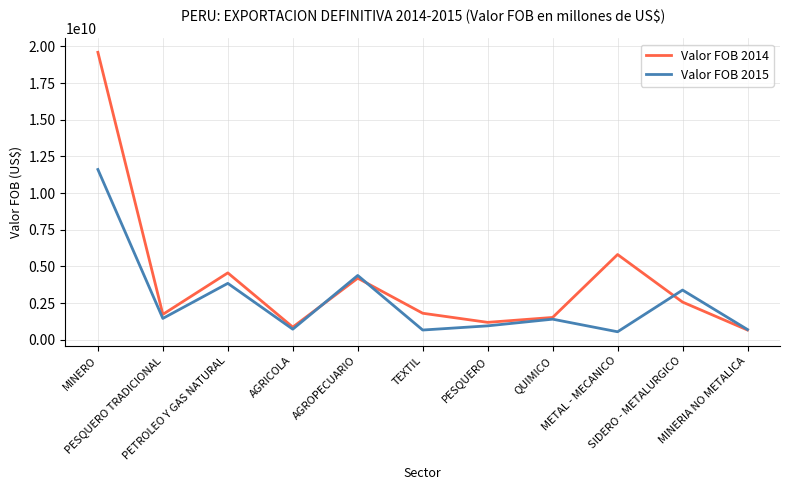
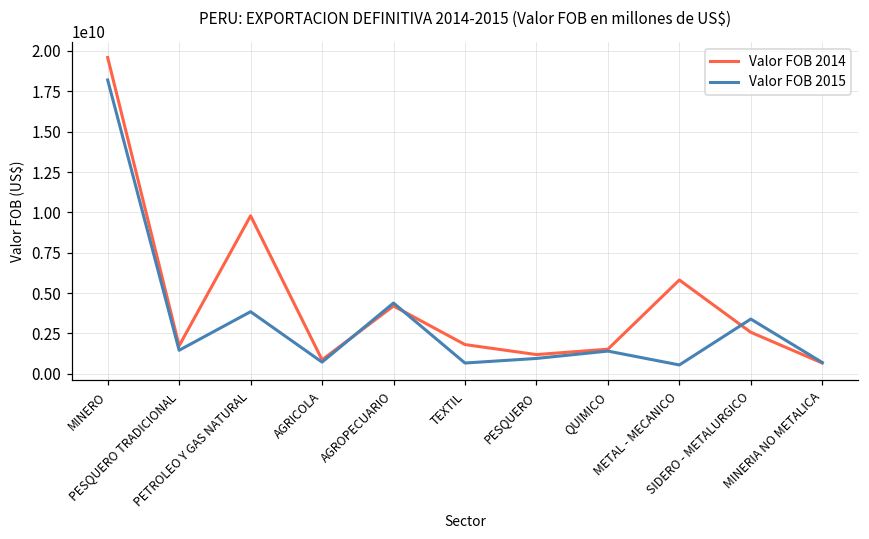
  {
    "Valor FOB 2014": {
      "MINERO": 19600000000,
      "PESQUERO TRADICIONAL": 1700000000,
-     "PETROLEO Y GAS NATURAL": 4600000000,
+     "PETROLEO Y GAS NATURAL": 9800000000,
      "AGROPECUARIO": 4200000000,
      "TEXTIL": 1800000000,
      "PESQUERO": 1200000000,
      "METAL - MECANICO": 5800000000,
      "SIDERO - METALURGICO": 2600000000
    },
    "Valor FOB 2015": {
-     "MINERO": 11600000000,
+     "MINERO": 18200000000,
      "PESQUERO TRADICIONAL": 1500000000,
      "PETROLEO Y GAS NATURAL": 3800000000,
      "AGROPECUARIO": 4400000000,
      "TEXTIL": 700000000,
      "PESQUERO": 1000000000,
      "METAL - MECANICO": 500000000,
      "SIDERO - METALURGICO": 3400000000
    }
  }
